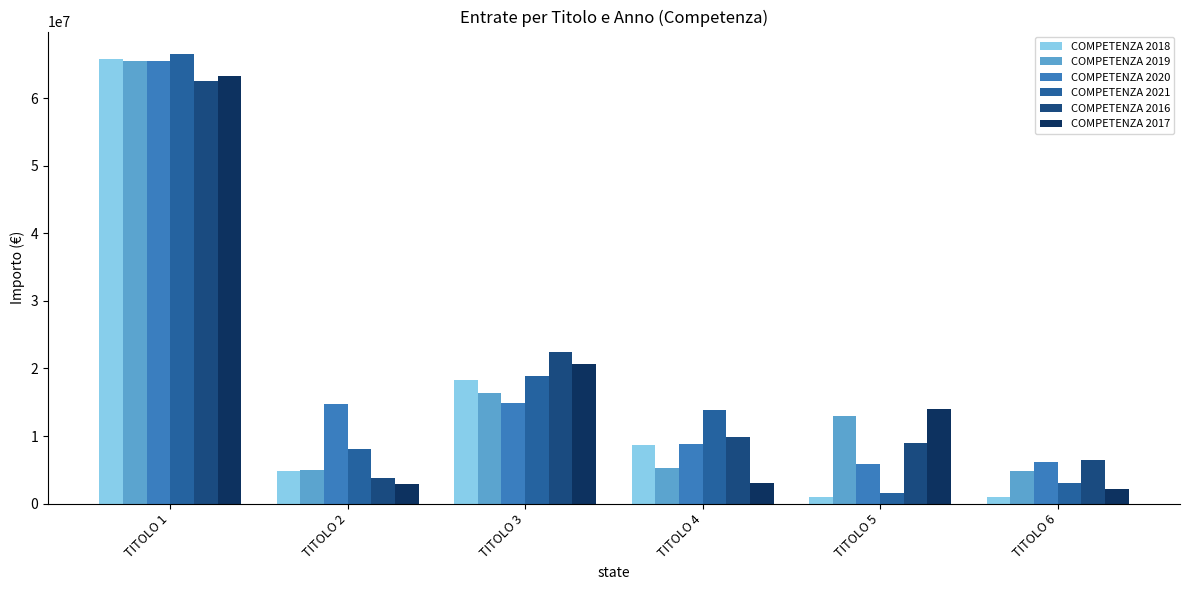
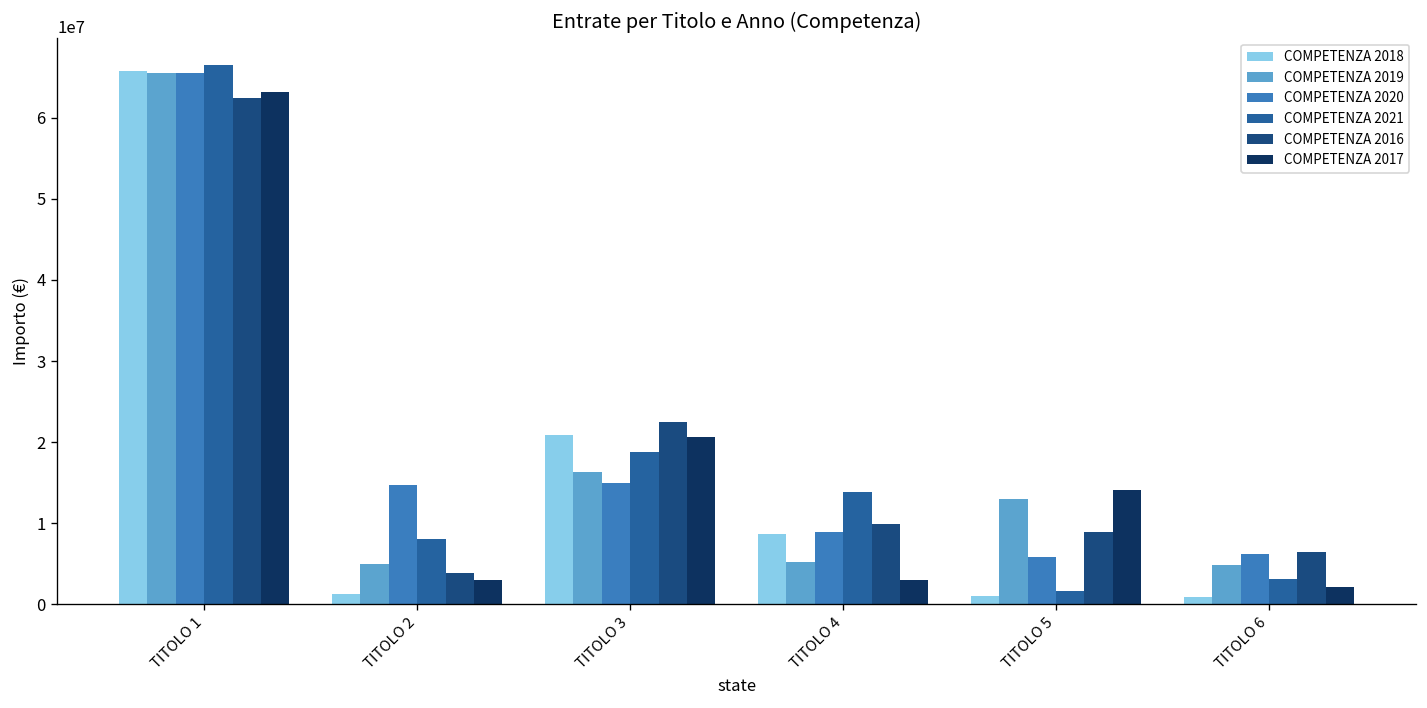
  {
    "COMPETENZA 2018": {
      "TITOLO 1": 66000000,
-     "TITOLO 2": 5000000,
-     "TITOLO 3": 18000000,
+     "TITOLO 2": 1000000,
+     "TITOLO 3": 21000000,
      "TITOLO 4": 9000000,
      "TITOLO 5": 1000000,
      "TITOLO 6": 1000000
    }
  }
